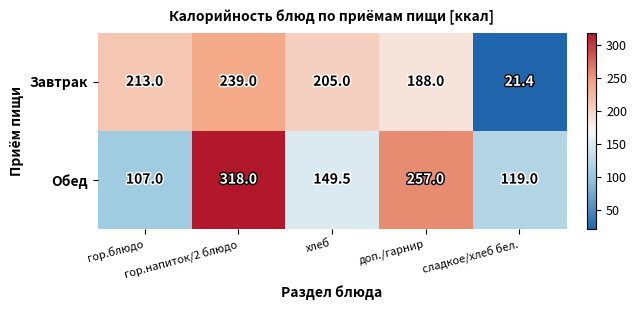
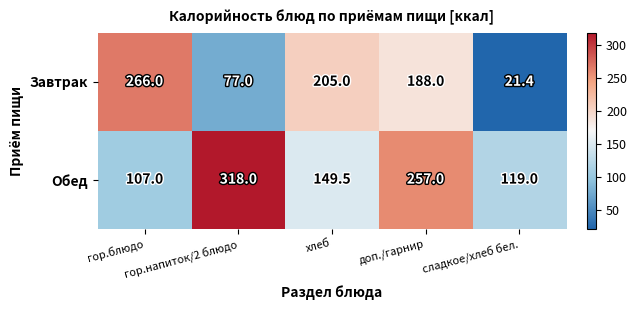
  {
    "Завтрак": {
-     "гор.блюдо": 213.0,
-     "гор.напиток/2 блюдо": 239.0,
+     "гор.блюдо": 266.0,
+     "гор.напиток/2 блюдо": 77.0,
      "хлеб": 205.0,
      "доп./гарнир": 188.0,
      "сладкое/хлеб бел.": 21.4
    },
    "Обед": {
      "гор.блюдо": 107.0,
      "гор.напиток/2 блюдо": 318.0,
      "хлеб": 149.5,
      "доп./гарнир": 257.0,
      "сладкое/хлеб бел.": 119.0
    }
  }
